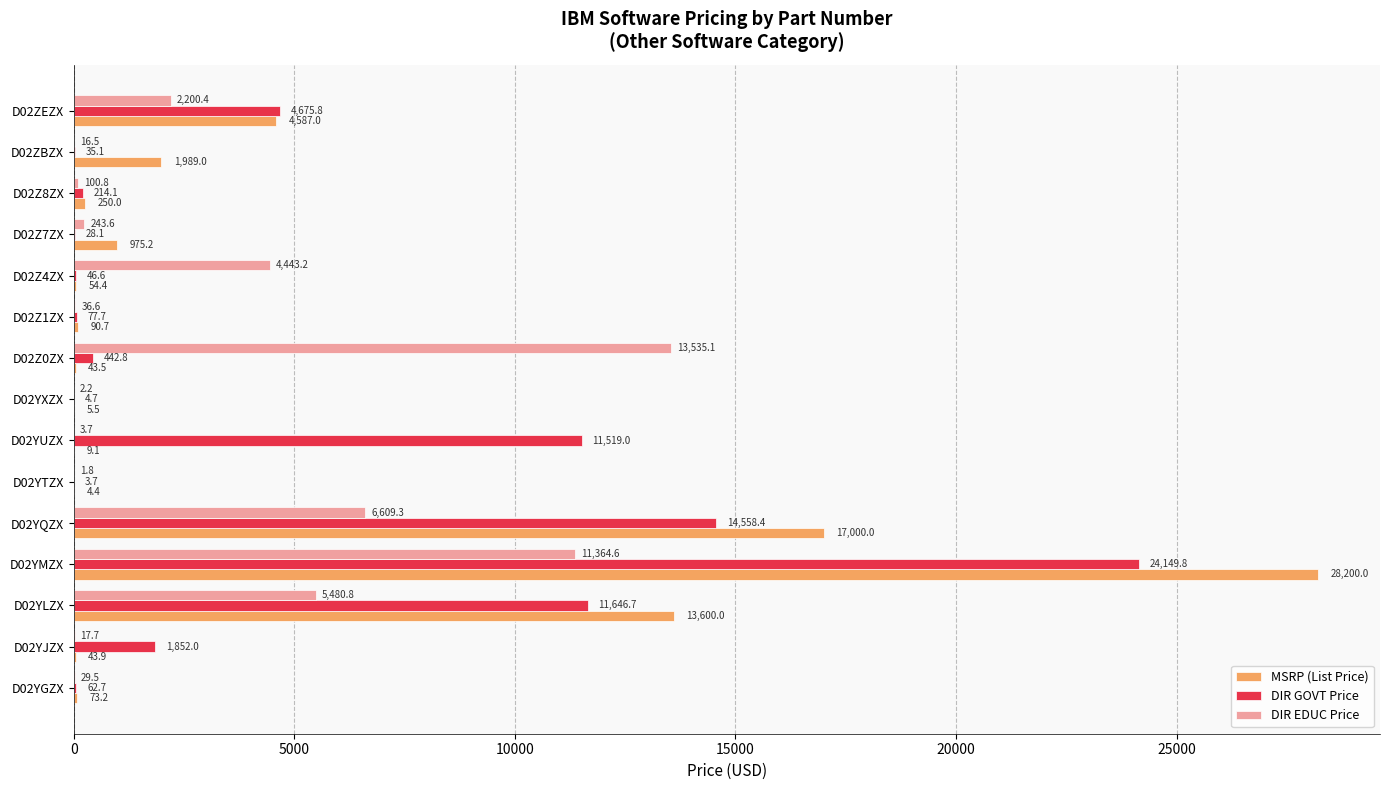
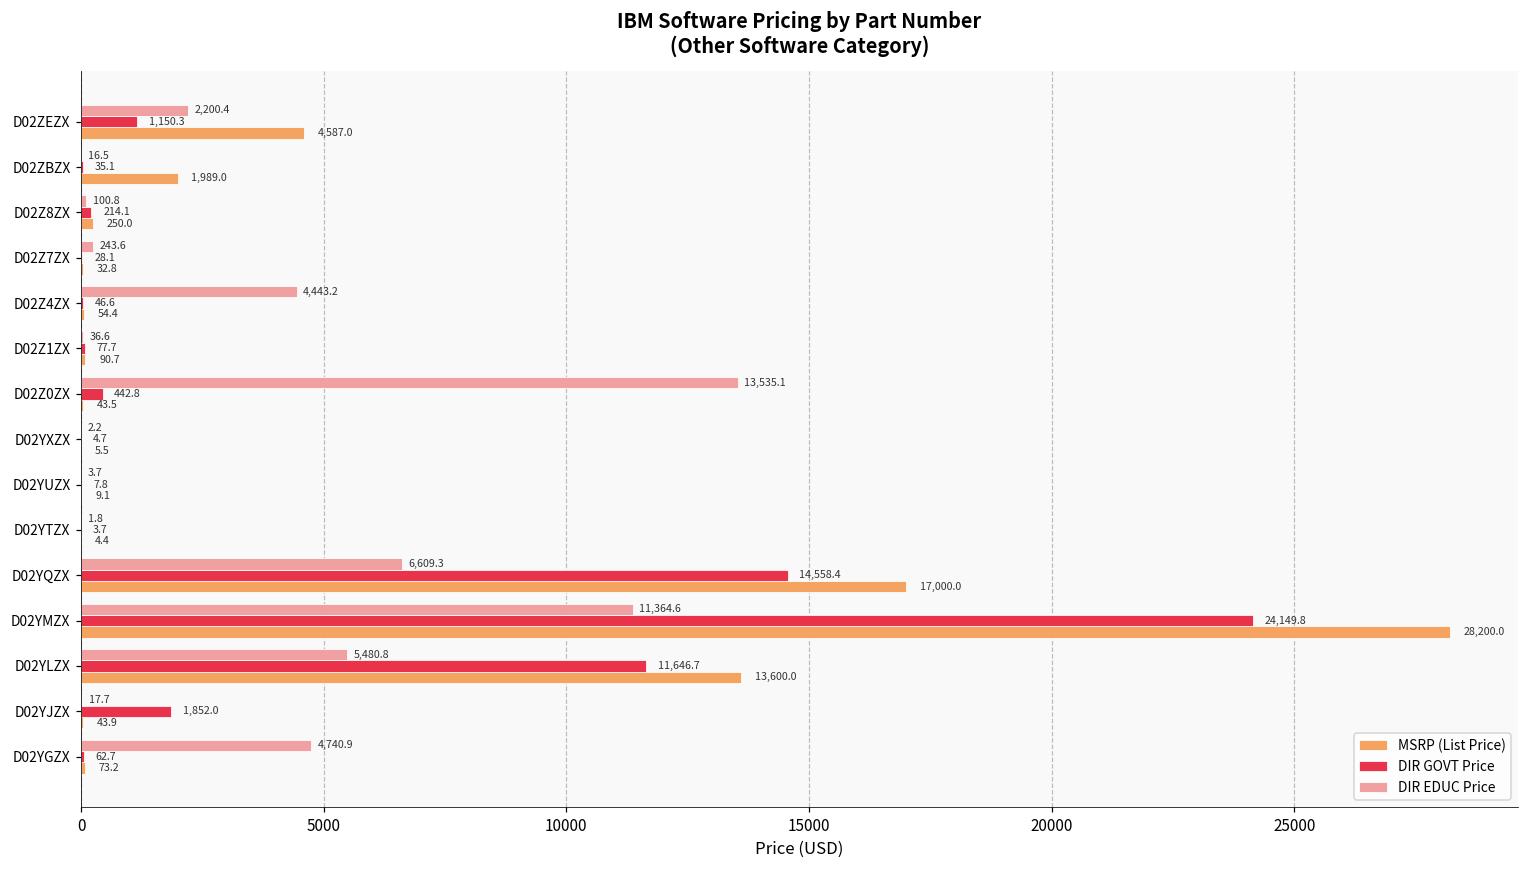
  {
    "MSRP (List Price)": {
      "D02ZEZX": "4,587.0",
      "D02ZBZX": "1,989.0",
      "D02Z8ZX": "250.0",
-     "D02Z7ZX": "975.2",
+     "D02Z7ZX": "32.8",
      "D02Z4ZX": "54.4",
      "D02Z1ZX": "90.7",
      "D02Z0ZX": "43.5",
      "D02YXZX": "5.5",
      "D02YUZX": "9.1",
      "D02YTZX": "4.4",
      "D02YQZX": "17,000.0",
      "D02YMZX": "28,200.0",
      "D02YLZX": "13,600.0",
      "D02YJZX": "43.9",
      "D02YGZX": "73.2"
    },
    "DIR GOVT Price": {
-     "D02ZEZX": "4,675.8",
+     "D02ZEZX": "1,150.3",
      "D02ZBZX": "35.1",
      "D02Z8ZX": "214.1",
      "D02Z7ZX": "28.1",
      "D02Z4ZX": "46.6",
      "D02Z1ZX": "77.7",
      "D02Z0ZX": "442.8",
      "D02YXZX": "4.7",
-     "D02YUZX": "11,519.0",
+     "D02YUZX": "7.8",
      "D02YTZX": "3.7",
      "D02YQZX": "14,558.4",
      "D02YMZX": "24,149.8",
      "D02YLZX": "11,646.7",
      "D02YJZX": "1,852.0",
      "D02YGZX": "62.7"
    },
    "DIR EDUC Price": {
      "D02ZEZX": "2,200.4",
      "D02ZBZX": "16.5",
      "D02Z8ZX": "100.8",
      "D02Z7ZX": "243.6",
      "D02Z4ZX": "4,443.2",
      "D02Z1ZX": "36.6",
      "D02Z0ZX": "13,535.1",
      "D02YXZX": "2.2",
      "D02YUZX": "3.7",
      "D02YTZX": "1.8",
      "D02YQZX": "6,609.3",
      "D02YMZX": "11,364.6",
      "D02YLZX": "5,480.8",
      "D02YJZX": "17.7",
-     "D02YGZX": "29.5"
+     "D02YGZX": "4,740.9"
    }
  }
